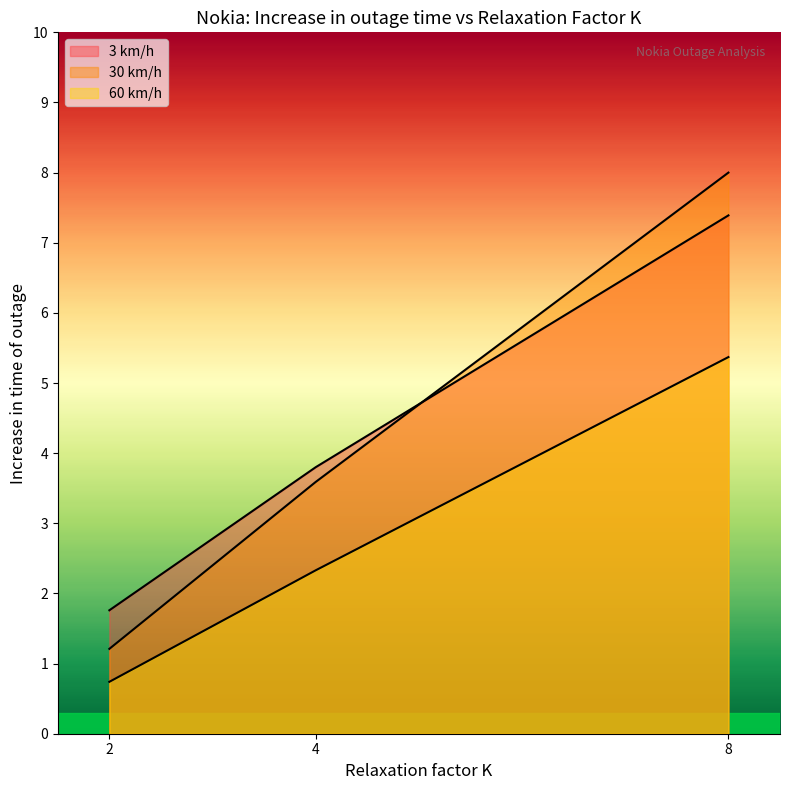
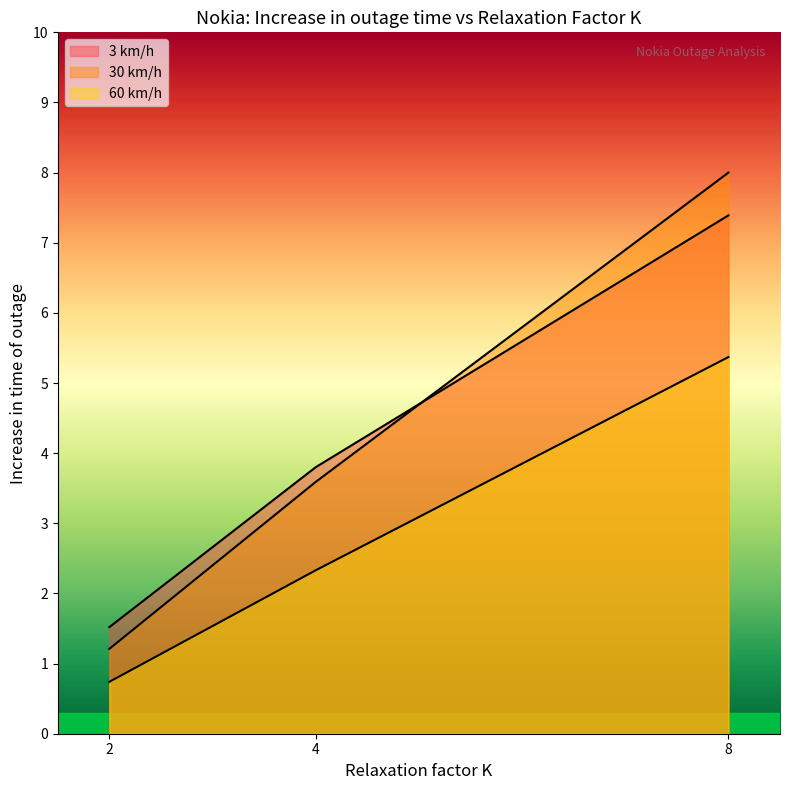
  {
    "3 km/h": {
-     "2": 1.8,
+     "2": 1.5,
      "4": 3.8,
      "8": 7.4
    }
  }
